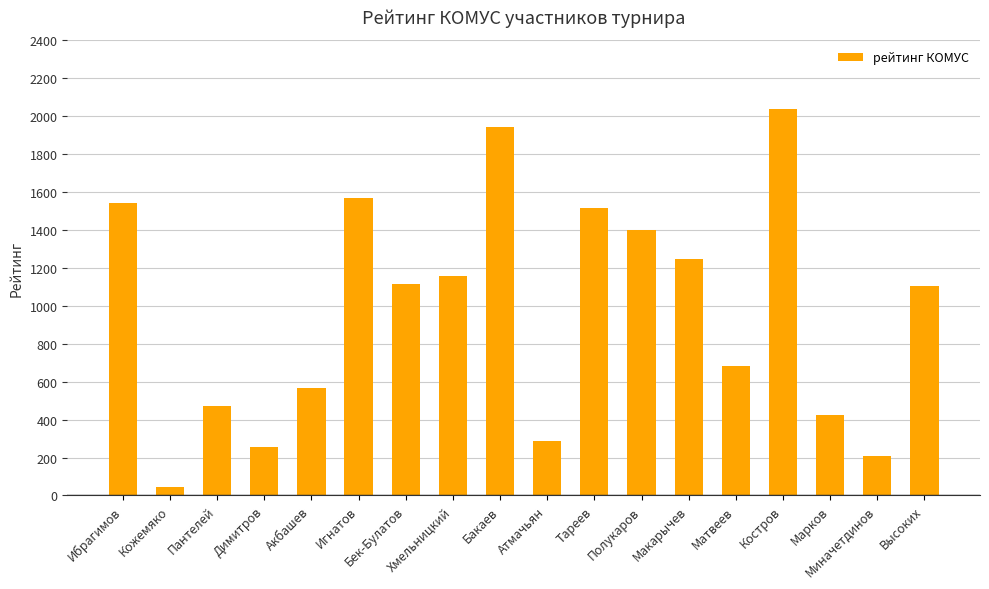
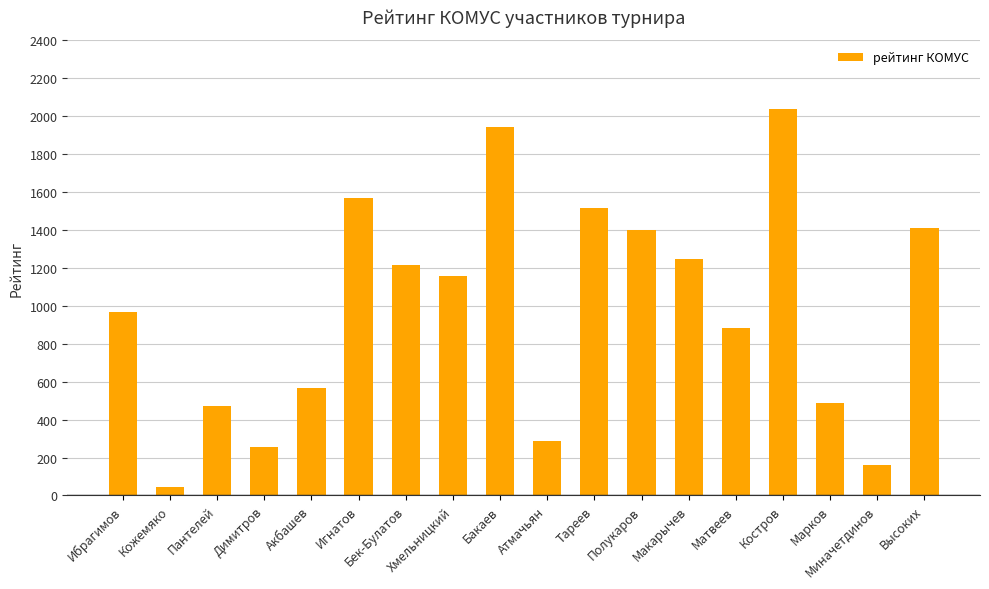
  {
-   "Ибрагимов": 1540,
+   "Ибрагимов": 970,
    "Кожемяко": 50,
    "Пантелей": 470,
    "Димитров": 250,
    "Акбашев": 570,
    "Игнатов": 1570,
-   "Бек-Булатов": 1120,
+   "Бек-Булатов": 1220,
    "Хмельницкий": 1160,
    "Бакаев": 1940,
    "Атмачьян": 290,
    "Тареев": 1520,
    "Полукаров": 1400,
    "Макарычев": 1250,
-   "Матвеев": 680,
+   "Матвеев": 880,
    "Костров": 2040,
-   "Марков": 420,
-   "Миначетдинов": 210,
-   "Высоких": 1100
+   "Марков": 490,
+   "Миначетдинов": 160,
+   "Высоких": 1410
  }
